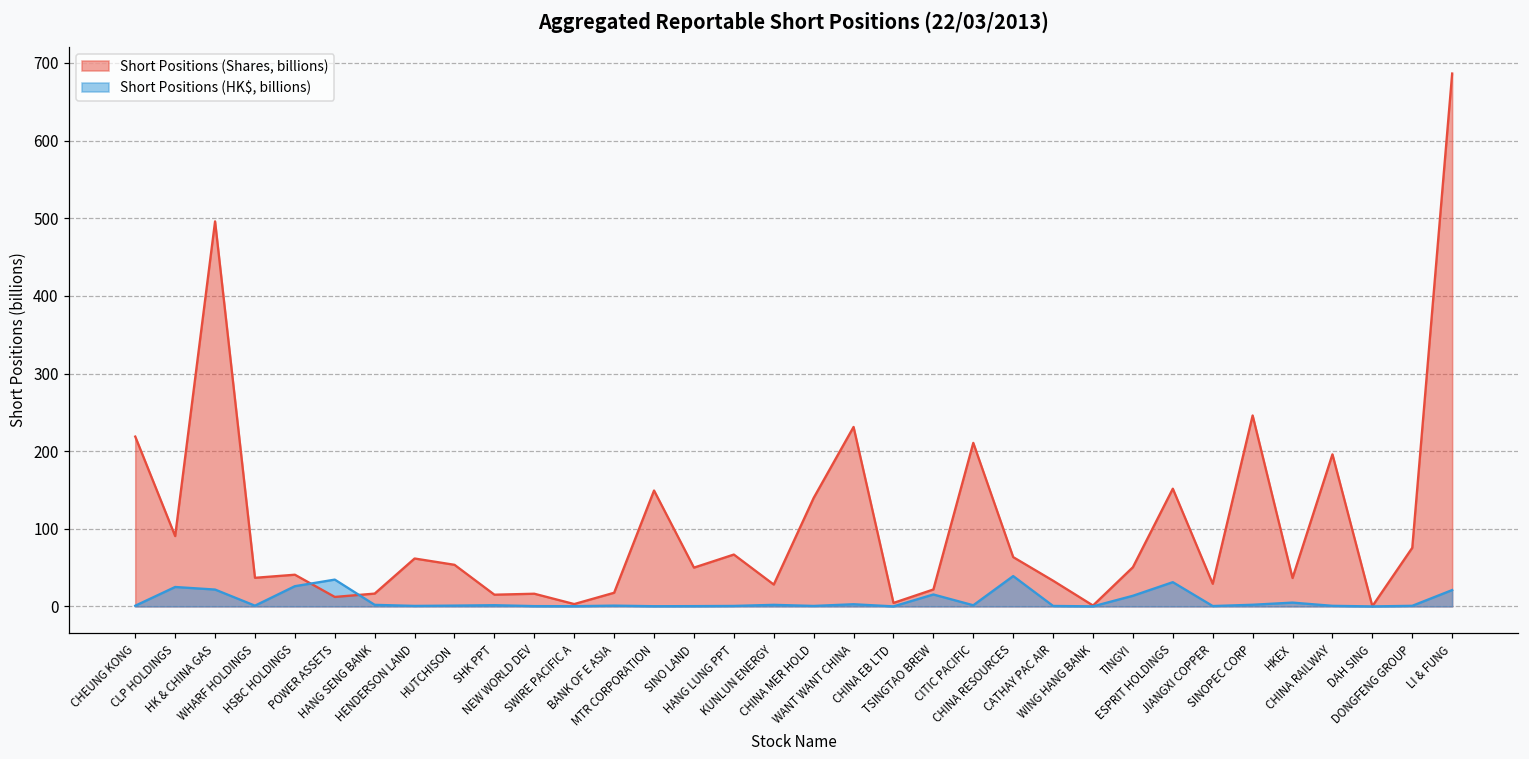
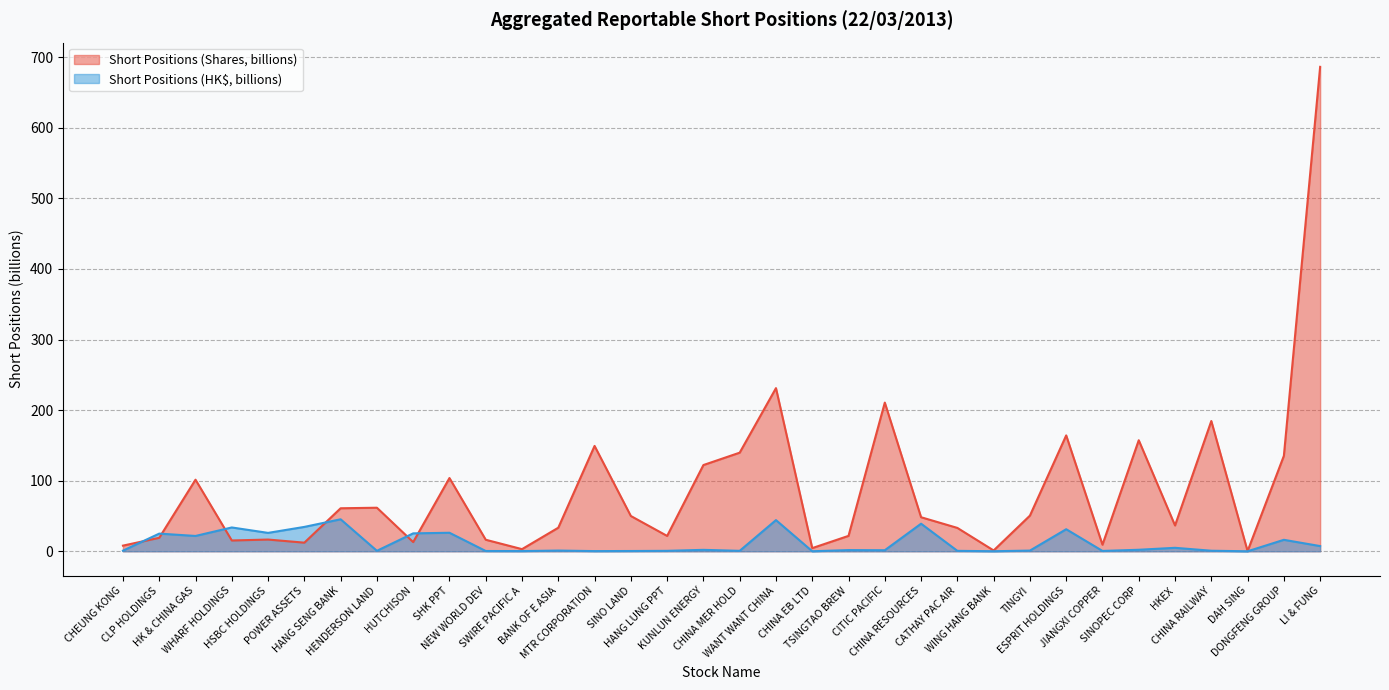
  {
    "Short Positions (Shares, billions)": {
-     "CHEUNG KONG": 220,
-     "CLP HOLDINGS": 90,
-     "HK & CHINA GAS": 500,
-     "WHARF HOLDINGS": 40,
-     "HSBC HOLDINGS": 40,
+     "CHEUNG KONG": 10,
+     "CLP HOLDINGS": 20,
+     "HK & CHINA GAS": 100,
+     "WHARF HOLDINGS": 20,
+     "HSBC HOLDINGS": 20,
      "POWER ASSETS": 10,
-     "HANG SENG BANK": 20,
+     "HANG SENG BANK": 60,
      "HENDERSON LAND": 60,
-     "HUTCHISON": 50,
-     "SHK PPT": 20,
+     "HUTCHISON": 10,
+     "SHK PPT": 100,
      "NEW WORLD DEV": 20,
-     "BANK OF E ASIA": 20,
+     "BANK OF E ASIA": 30,
      "MTR CORPORATION": 150,
      "SINO LAND": 50,
-     "HANG LUNG PPT": 70,
-     "KUNLUN ENERGY": 30,
+     "HANG LUNG PPT": 20,
+     "KUNLUN ENERGY": 120,
      "CHINA MER HOLD": 140,
      "WANT WANT CHINA": 230,
      "CHINA EB LTD": 0,
      "TSINGTAO BREW": 20,
      "CITIC PACIFIC": 210,
-     "CHINA RESOURCES": 60,
+     "CHINA RESOURCES": 50,
      "CATHAY PAC AIR": 30,
      "TINGYI": 50,
-     "ESPRIT HOLDINGS": 150,
-     "JIANGXI COPPER": 30,
-     "SINOPEC CORP": 250,
+     "ESPRIT HOLDINGS": 160,
+     "JIANGXI COPPER": 10,
+     "SINOPEC CORP": 160,
      "HKEX": 40,
-     "CHINA RAILWAY": 200,
-     "DONGFENG GROUP": 80,
+     "CHINA RAILWAY": 180,
+     "DONGFENG GROUP": 140,
      "LI & FUNG": 690
    },
    "Short Positions (HK$, billions)": {
      "CHEUNG KONG": 0,
      "CLP HOLDINGS": 30,
      "HK & CHINA GAS": 20,
-     "WHARF HOLDINGS": 0,
+     "WHARF HOLDINGS": 30,
      "HSBC HOLDINGS": 30,
      "POWER ASSETS": 30,
-     "HANG SENG BANK": 0,
+     "HANG SENG BANK": 50,
      "HENDERSON LAND": 0,
-     "HUTCHISON": 0,
-     "SHK PPT": 0,
+     "HUTCHISON": 30,
+     "SHK PPT": 30,
      "NEW WORLD DEV": 0,
      "BANK OF E ASIA": 0,
      "MTR CORPORATION": 0,
      "SINO LAND": 0,
      "HANG LUNG PPT": 0,
      "KUNLUN ENERGY": 0,
      "CHINA MER HOLD": 0,
-     "WANT WANT CHINA": 0,
+     "WANT WANT CHINA": 40,
      "CHINA EB LTD": 0,
-     "TSINGTAO BREW": 20,
+     "TSINGTAO BREW": 0,
      "CITIC PACIFIC": 0,
      "CHINA RESOURCES": 40,
      "CATHAY PAC AIR": 0,
-     "TINGYI": 10,
+     "TINGYI": 0,
      "ESPRIT HOLDINGS": 30,
      "JIANGXI COPPER": 0,
      "SINOPEC CORP": 0,
      "HKEX": 0,
      "CHINA RAILWAY": 0,
-     "DONGFENG GROUP": 0,
-     "LI & FUNG": 20
+     "DONGFENG GROUP": 20,
+     "LI & FUNG": 10
    }
  }
